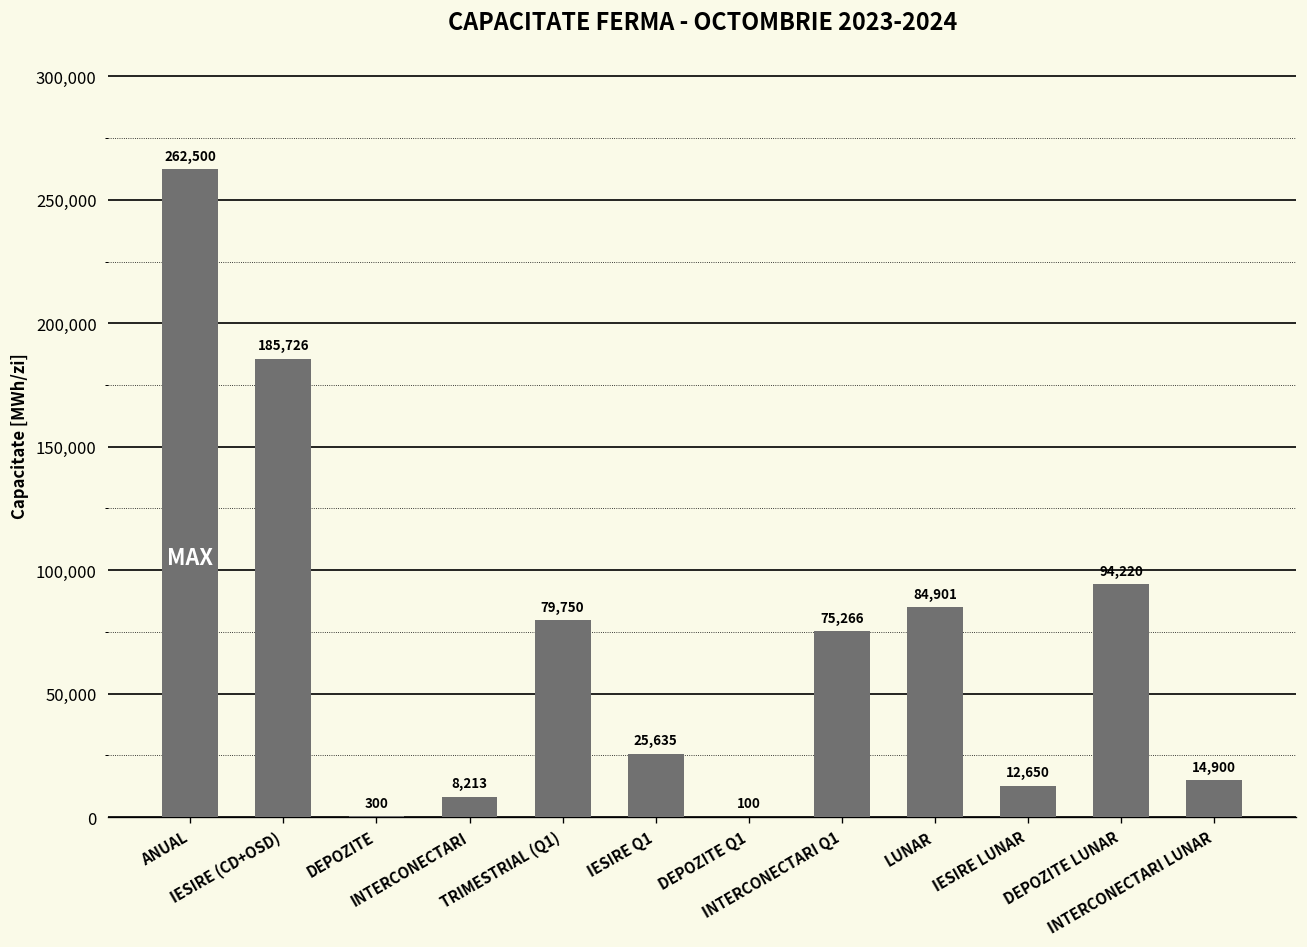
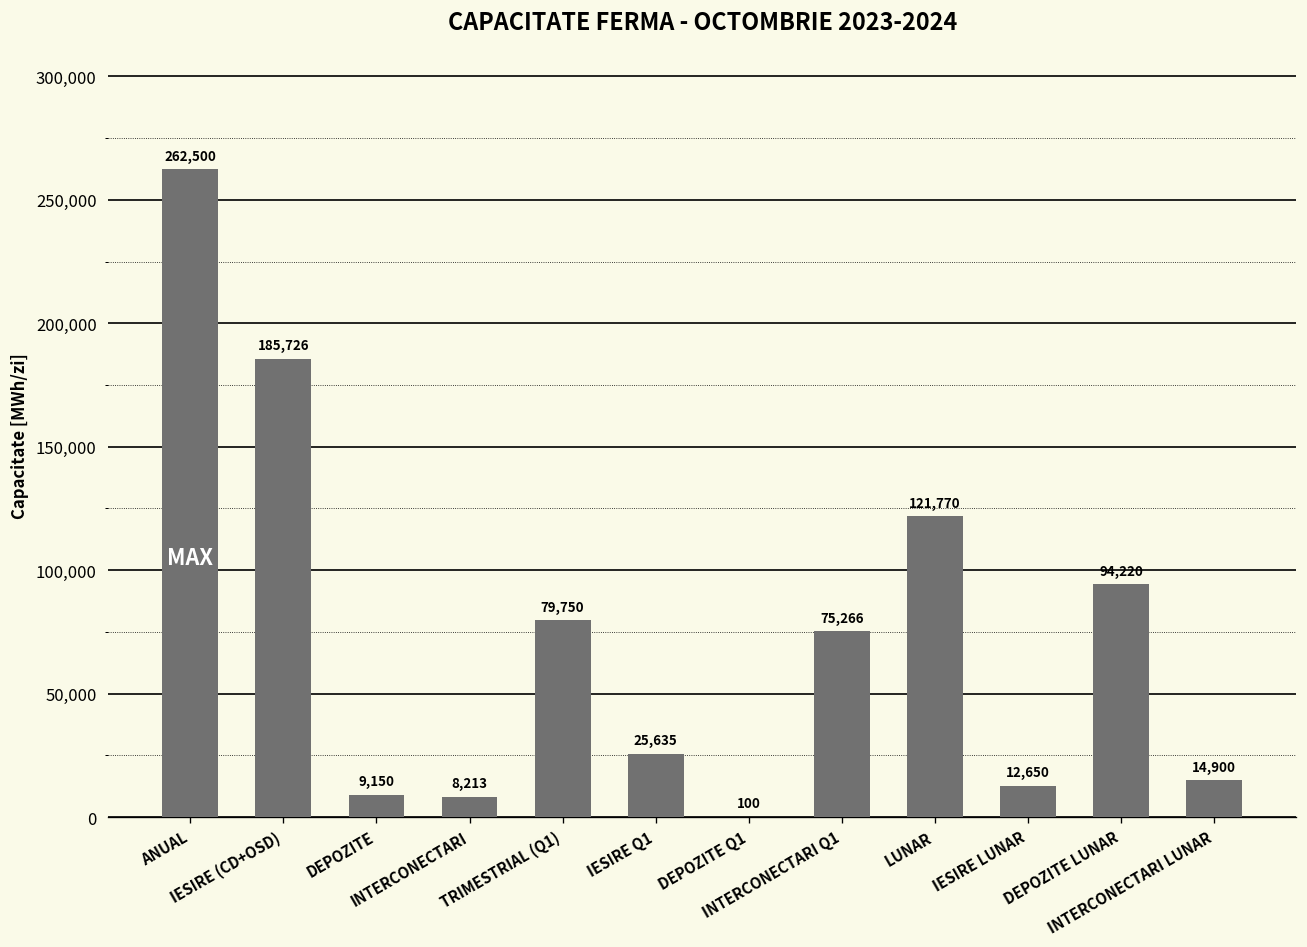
  {
    "ANUAL": "262,500",
    "IESIRE (CD+OSD)": "185,726",
-   "DEPOZITE": "300",
+   "DEPOZITE": "9,150",
    "INTERCONECTARI": "8,213",
    "TRIMESTRIAL (Q1)": "79,750",
    "IESIRE Q1": "25,635",
    "DEPOZITE Q1": "100",
    "INTERCONECTARI Q1": "75,266",
-   "LUNAR": "84,901",
+   "LUNAR": "121,770",
    "IESIRE LUNAR": "12,650",
    "DEPOZITE LUNAR": "94,220",
    "INTERCONECTARI LUNAR": "14,900"
  }
